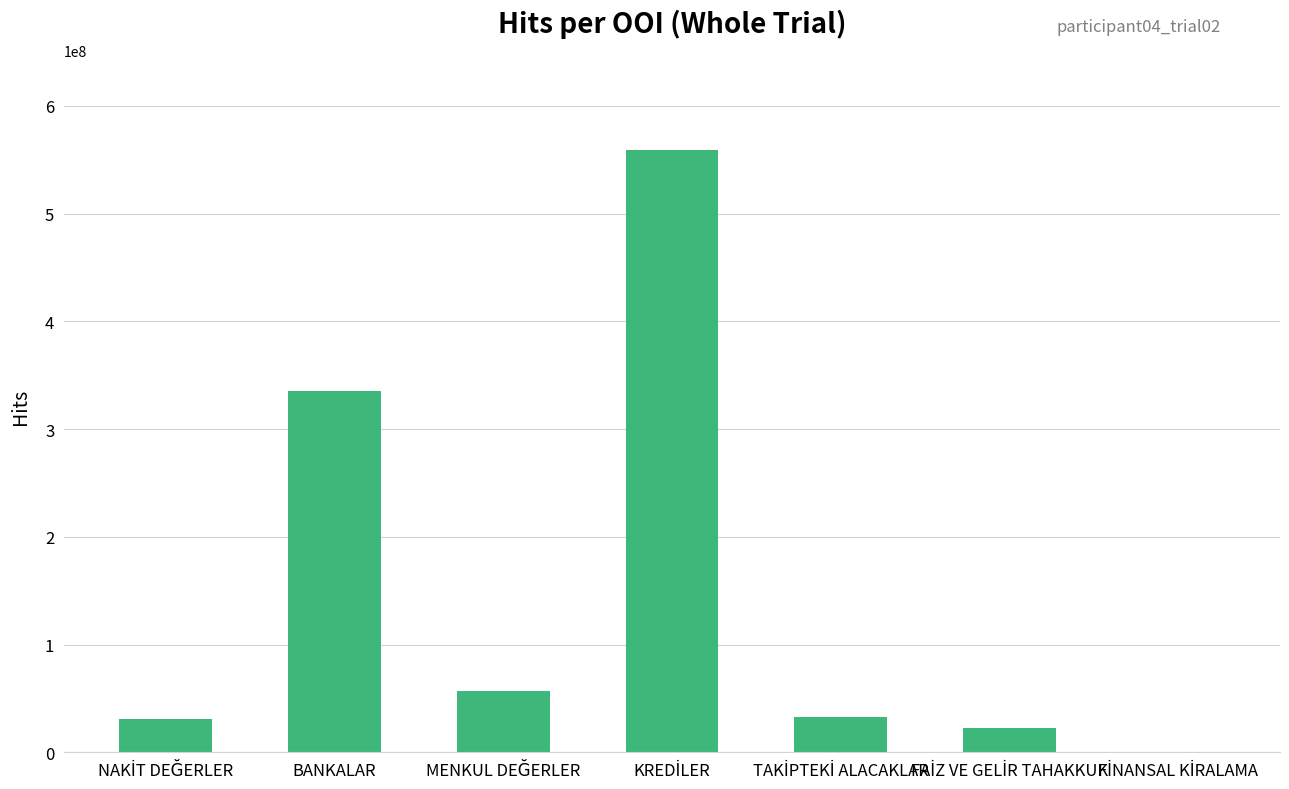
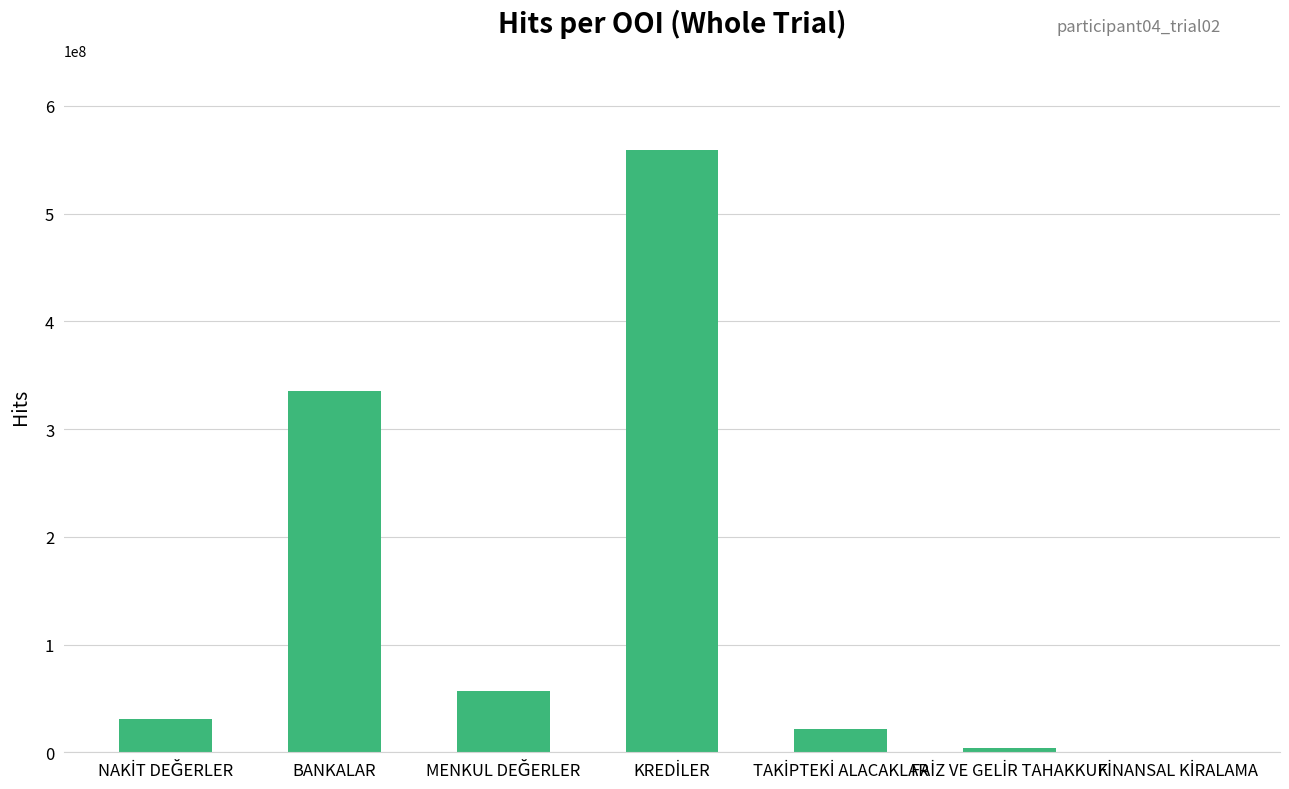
  {
    "NAKİT DEĞERLER": 31000000,
    "BANKALAR": 335000000,
    "MENKUL DEĞERLER": 57000000,
    "KREDİLER": 559000000,
-   "TAKİPTEKİ ALACAKLAR": 33000000,
-   "FAİZ VE GELİR TAHAKKUK": 22000000,
+   "TAKİPTEKİ ALACAKLAR": 22000000,
+   "FAİZ VE GELİR TAHAKKUK": 4000000,
    "FİNANSAL KİRALAMA": 0
  }
